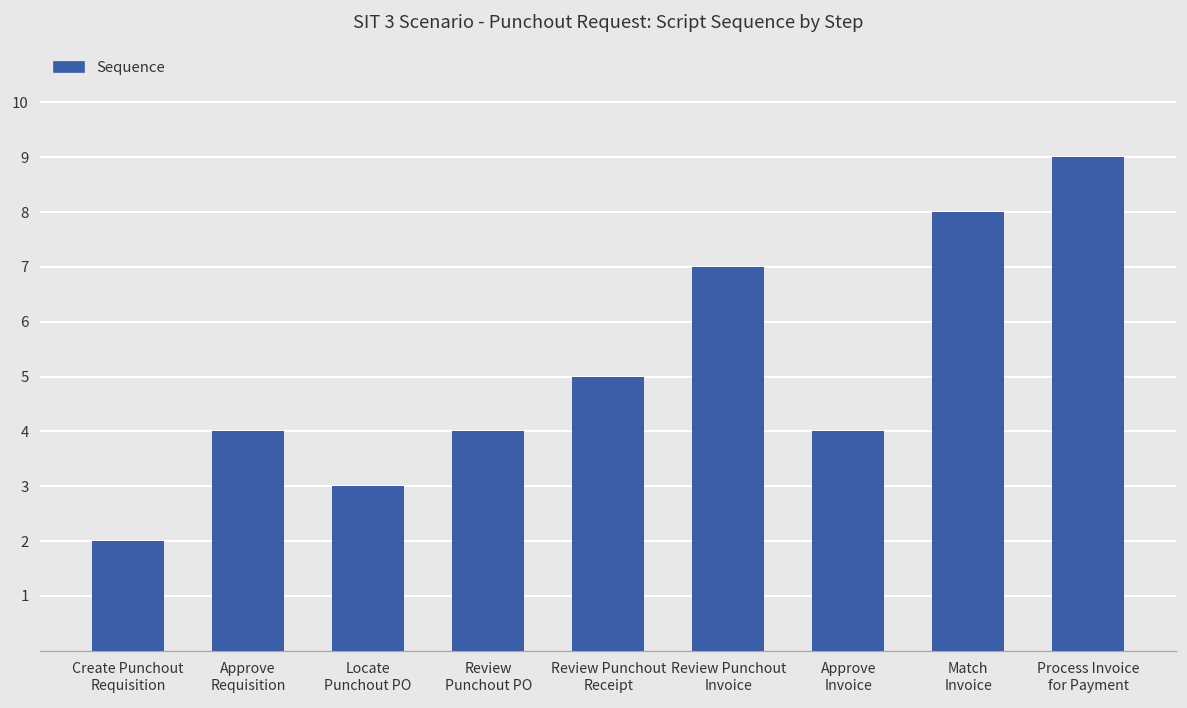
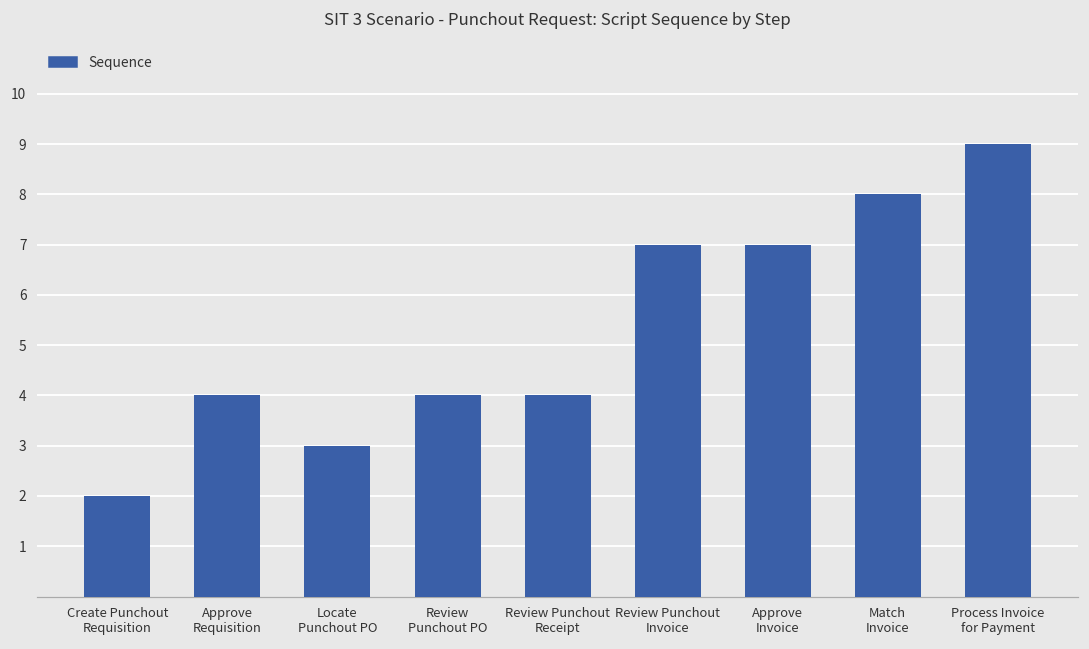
  {
    "Create Punchout Requisition": 2,
    "Approve Requisition": 4,
    "Locate Punchout PO": 3,
    "Review Punchout PO": 4,
-   "Review Punchout Receipt": 5,
+   "Review Punchout Receipt": 4,
    "Review Punchout Invoice": 7,
-   "Approve Invoice": 4,
+   "Approve Invoice": 7,
    "Match Invoice": 8,
    "Process Invoice for Payment": 9
  }
